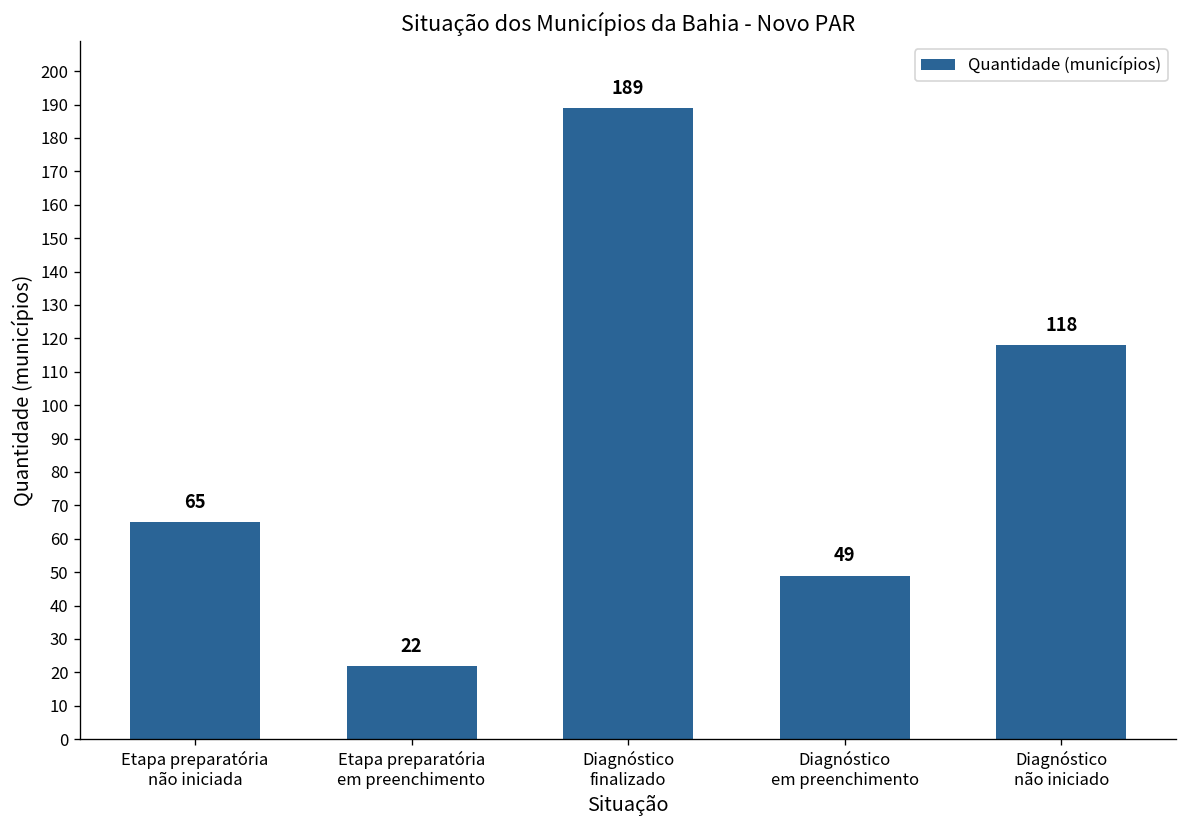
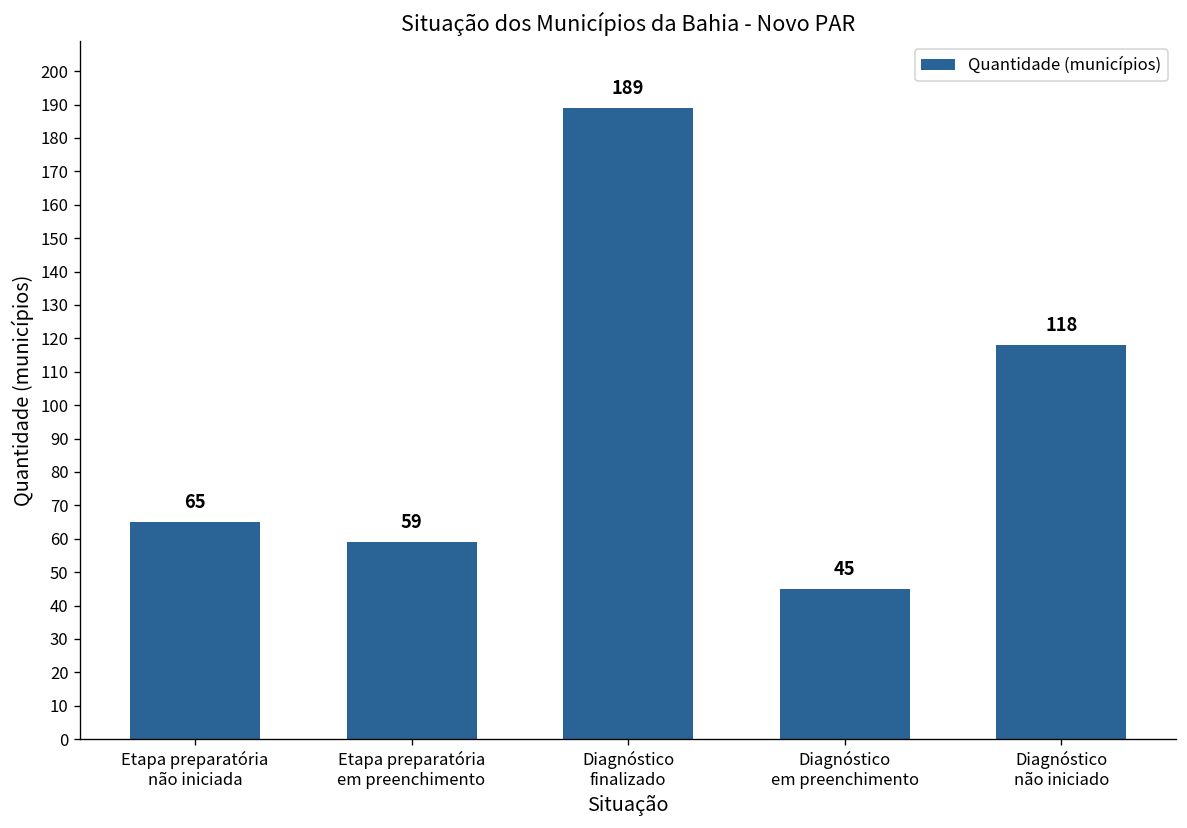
  {
    "Etapa preparatória não iniciada": 65,
-   "Etapa preparatória em preenchimento": 22,
+   "Etapa preparatória em preenchimento": 59,
    "Diagnóstico finalizado": 189,
-   "Diagnóstico em preenchimento": 49,
+   "Diagnóstico em preenchimento": 45,
    "Diagnóstico não iniciado": 118
  }
